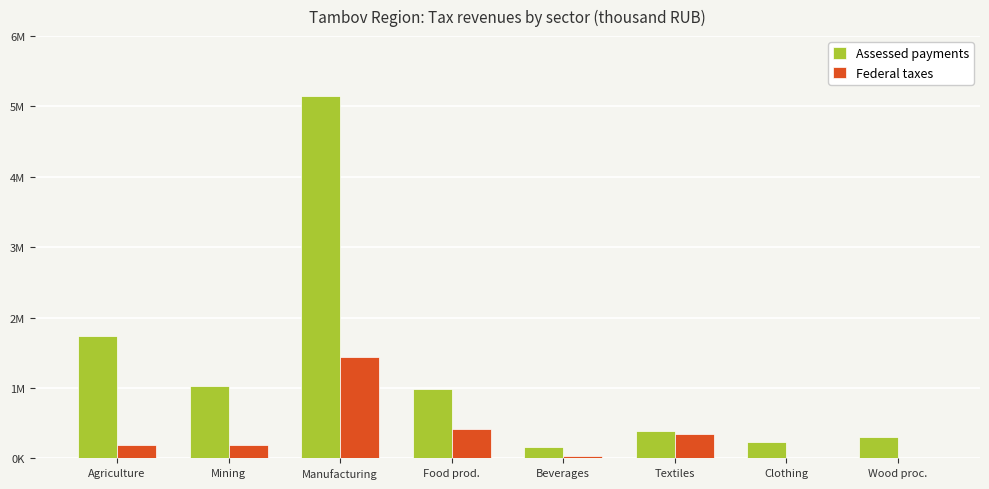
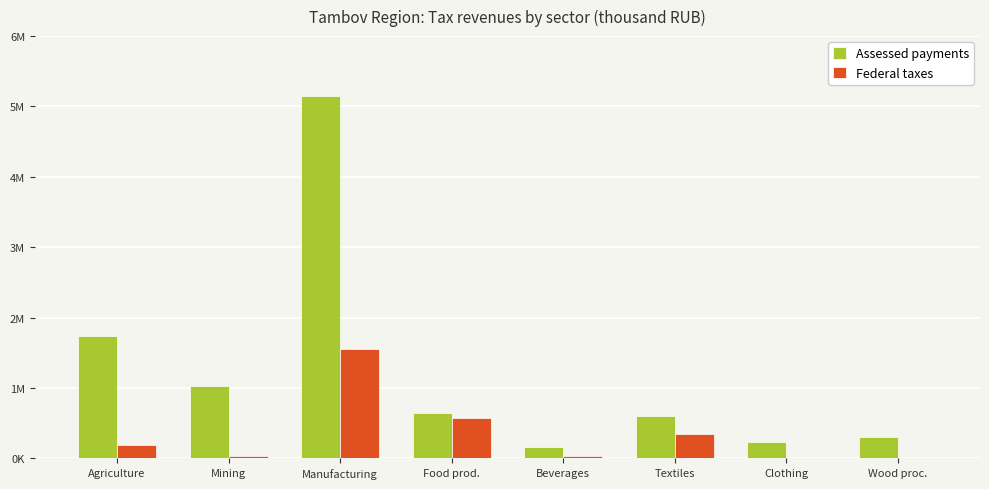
  {
    "Assessed payments": {
      "Agriculture": 1700000,
      "Mining": 1000000,
      "Manufacturing": 5200000,
-     "Food prod.": 1000000,
+     "Food prod.": 600000,
      "Beverages": 200000,
-     "Textiles": 400000,
+     "Textiles": 600000,
      "Clothing": 200000,
      "Wood proc.": 300000
    },
    "Federal taxes": {
      "Agriculture": 200000,
-     "Mining": 200000,
-     "Manufacturing": 1400000,
-     "Food prod.": 400000,
+     "Mining": 0,
+     "Manufacturing": 1600000,
+     "Food prod.": 600000,
      "Textiles": 400000
    }
  }
